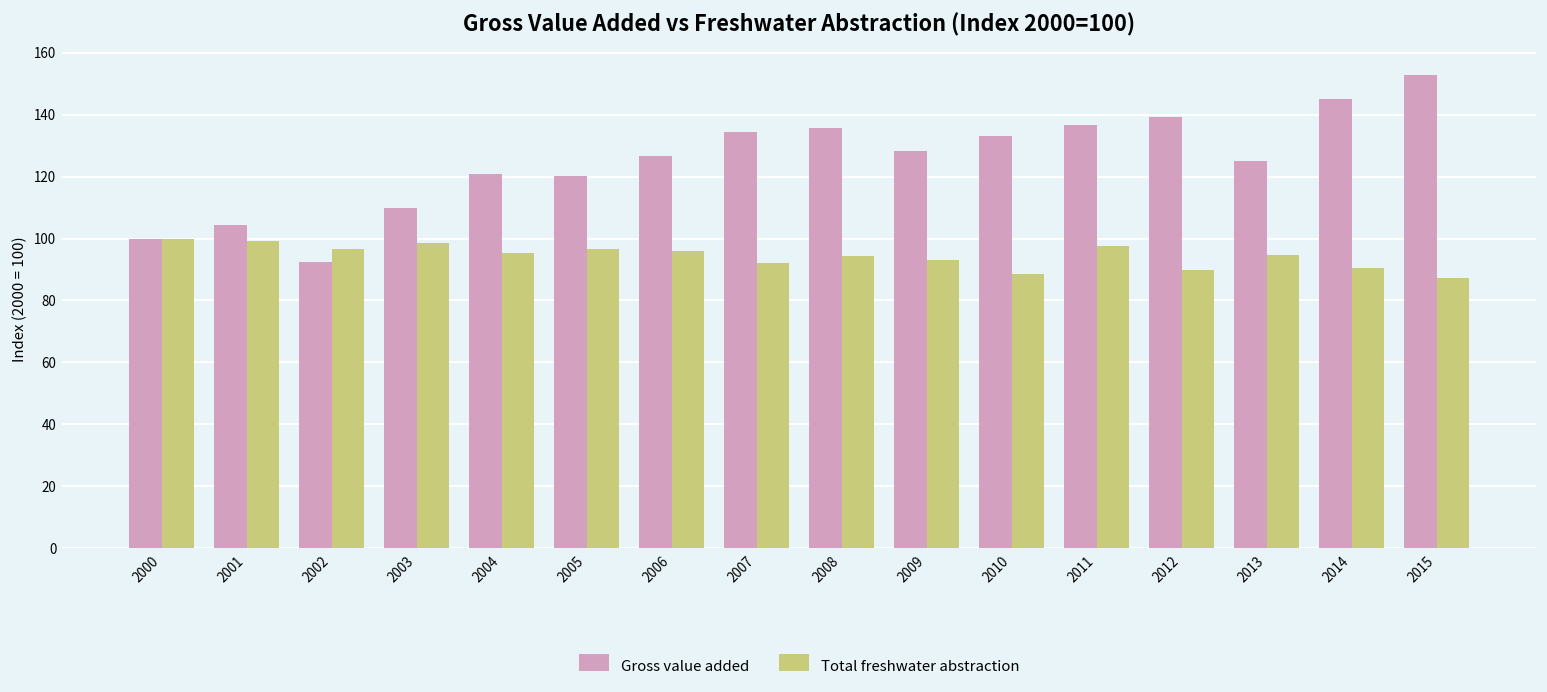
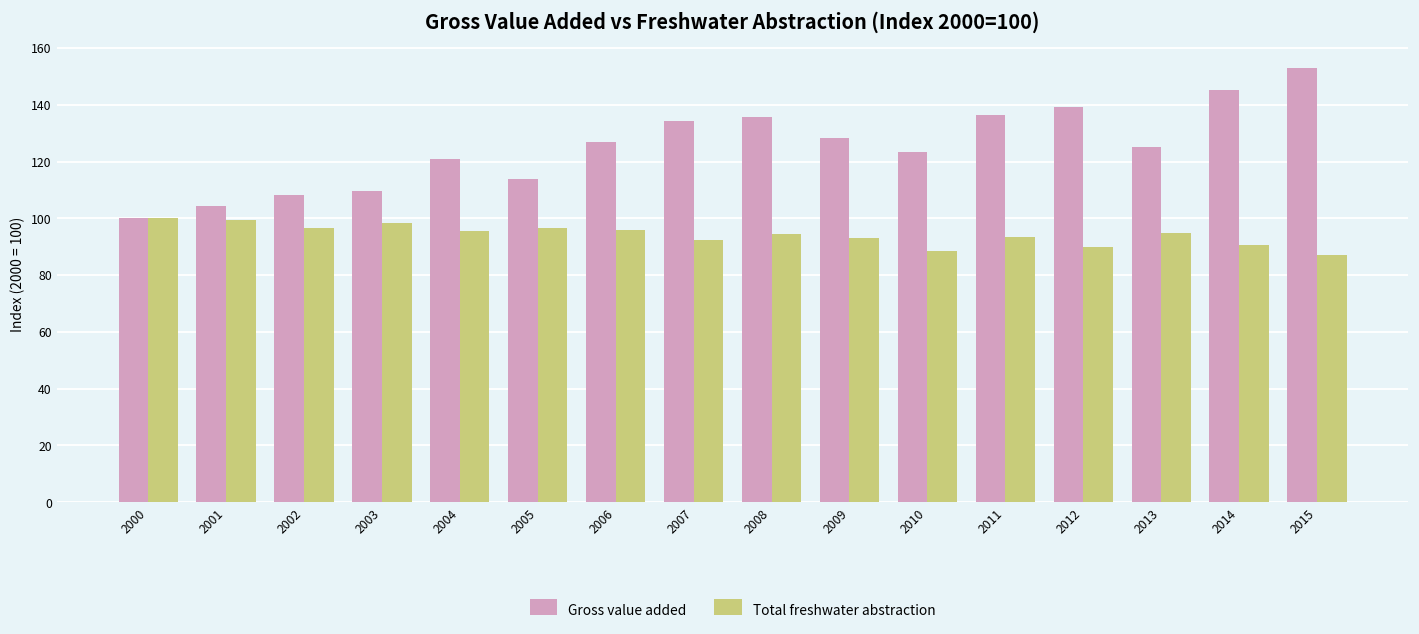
  {
    "Gross value added": {
      "2000": 100,
      "2001": 104,
-     "2002": 92,
+     "2002": 108,
      "2003": 110,
      "2004": 121,
-     "2005": 120,
+     "2005": 114,
      "2006": 127,
      "2007": 134,
      "2008": 136,
      "2009": 128,
-     "2010": 133,
+     "2010": 124,
      "2011": 137,
      "2012": 139,
      "2013": 125,
      "2014": 145,
      "2015": 153
    },
    "Total freshwater abstraction": {
      "2000": 100,
      "2001": 99,
      "2002": 97,
      "2003": 98,
      "2004": 95,
      "2005": 97,
      "2006": 96,
      "2007": 92,
      "2008": 94,
      "2009": 93,
      "2010": 89,
-     "2011": 97,
+     "2011": 94,
      "2012": 90,
      "2013": 95,
      "2014": 91,
      "2015": 87
    }
  }
